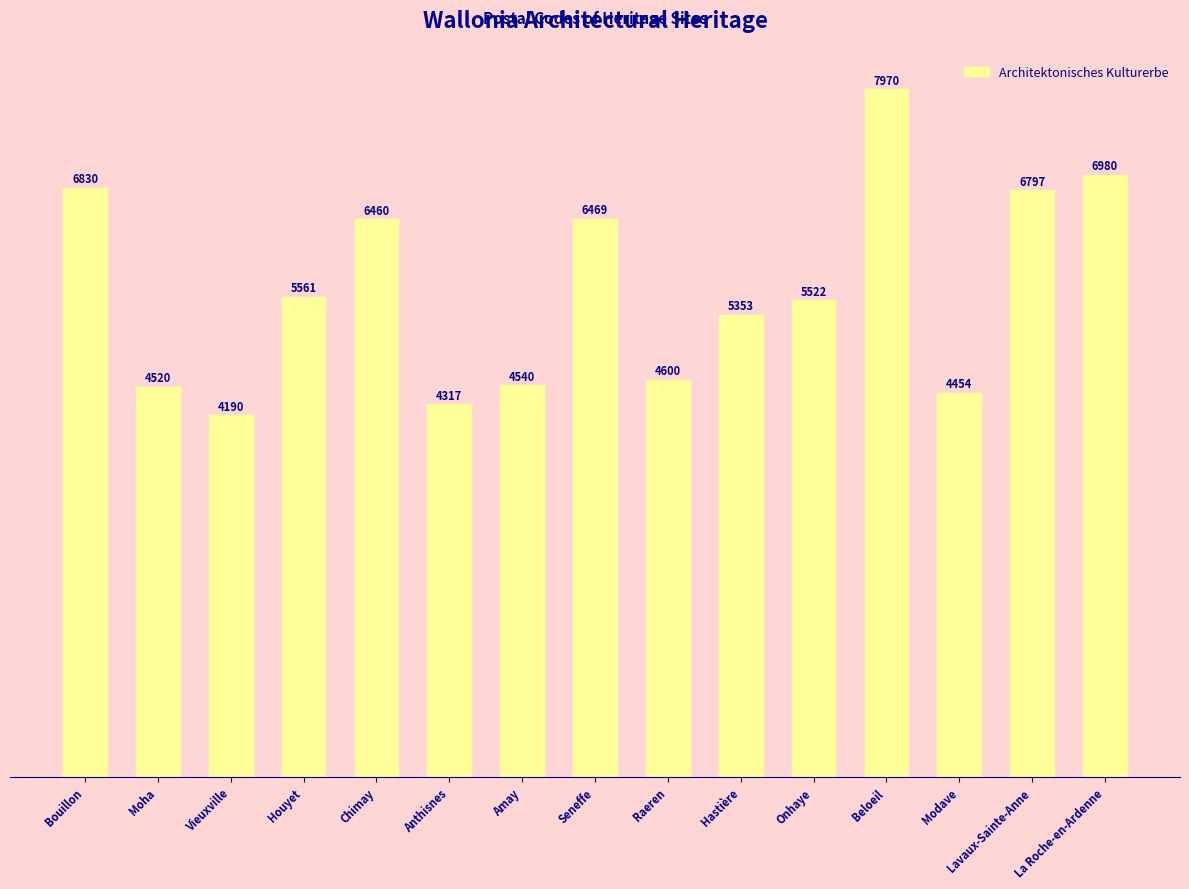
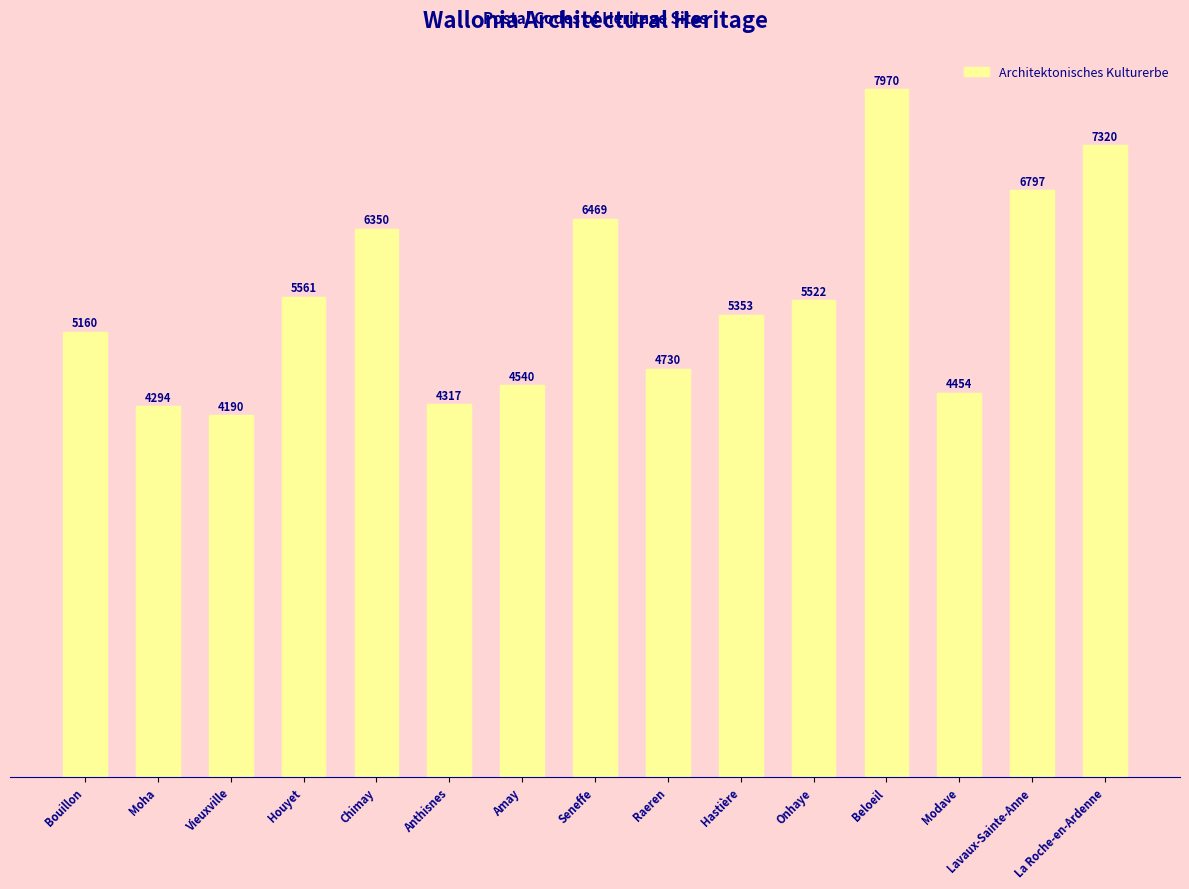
  {
-   "Bouillon": 6830,
-   "Moha": 4520,
+   "Bouillon": 5160,
+   "Moha": 4294,
    "Vieuxville": 4190,
    "Houyet": 5561,
-   "Chimay": 6460,
+   "Chimay": 6350,
    "Anthisnes": 4317,
    "Amay": 4540,
    "Seneffe": 6469,
-   "Raeren": 4600,
+   "Raeren": 4730,
    "Hastière": 5353,
    "Onhaye": 5522,
    "Beloeil": 7970,
    "Modave": 4454,
    "Lavaux-Sainte-Anne": 6797,
-   "La Roche-en-Ardenne": 6980
+   "La Roche-en-Ardenne": 7320
  }
